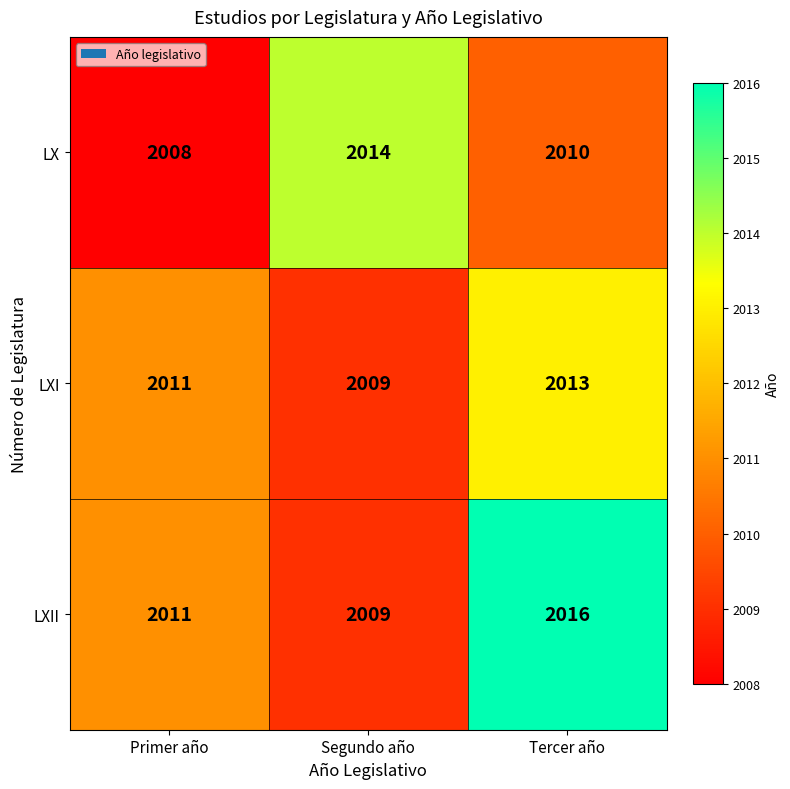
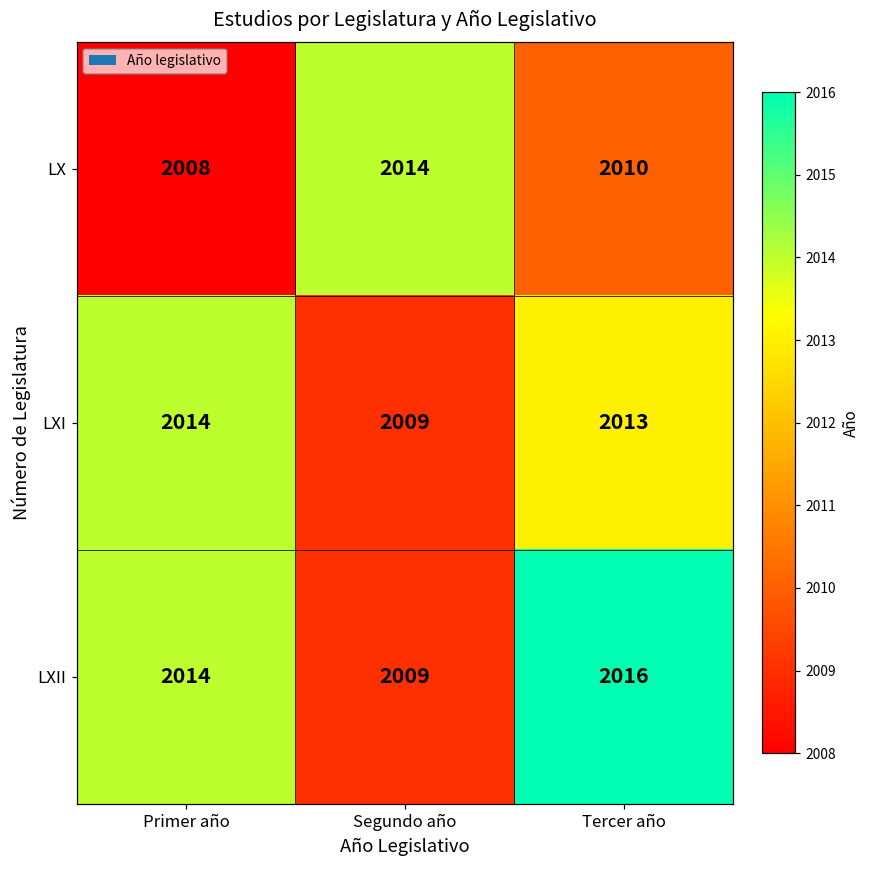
  {
    "LX": {
      "Primer año": 2008,
      "Segundo año": 2014,
      "Tercer año": 2010
    },
    "LXI": {
-     "Primer año": 2011,
+     "Primer año": 2014,
      "Segundo año": 2009,
      "Tercer año": 2013
    },
    "LXII": {
-     "Primer año": 2011,
+     "Primer año": 2014,
      "Segundo año": 2009,
      "Tercer año": 2016
    }
  }
